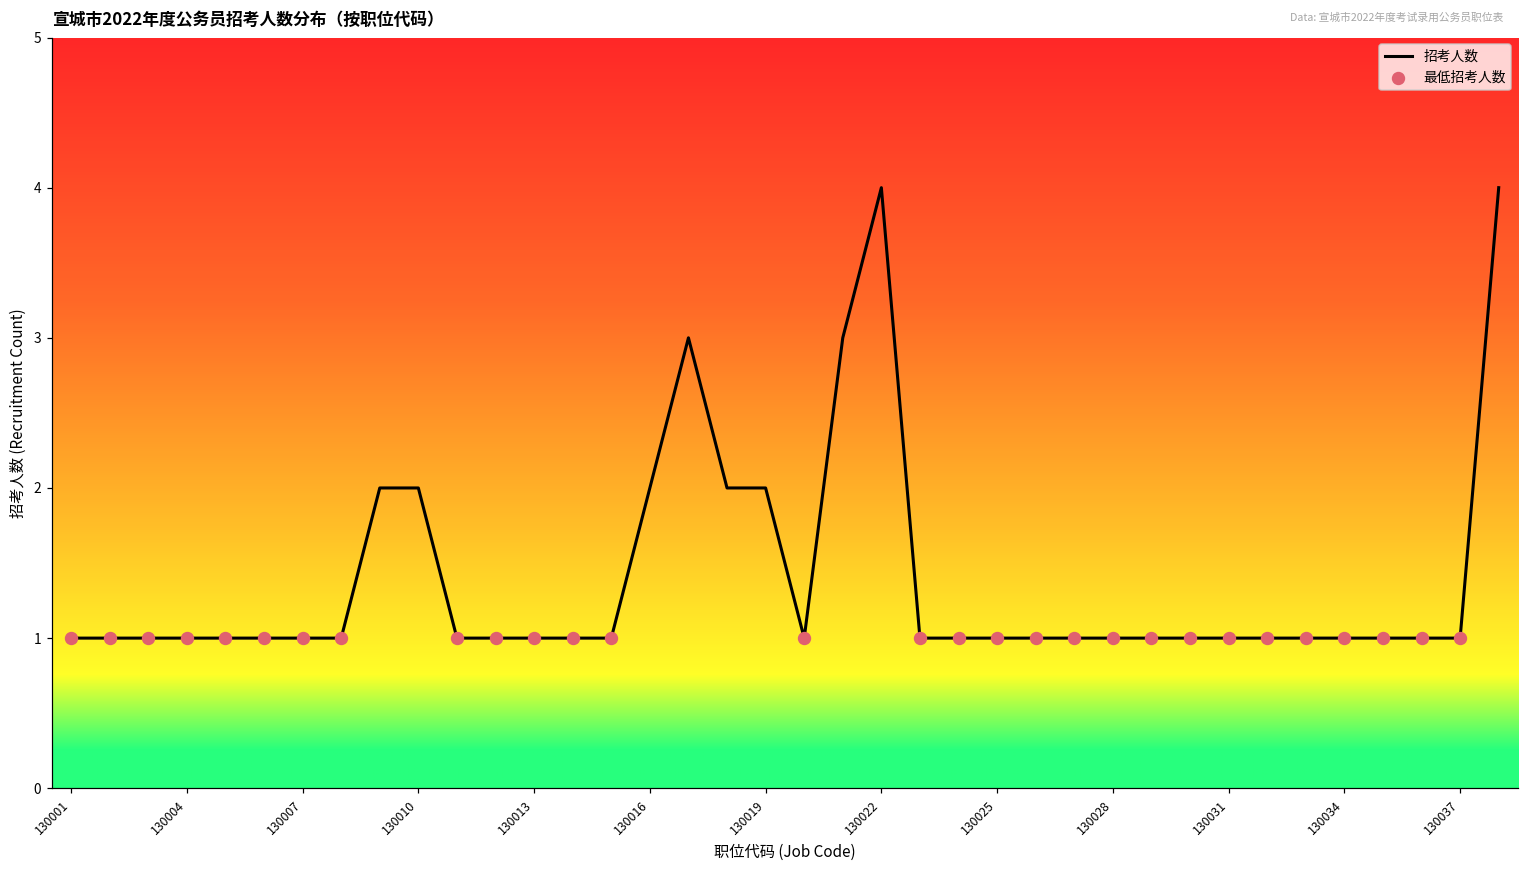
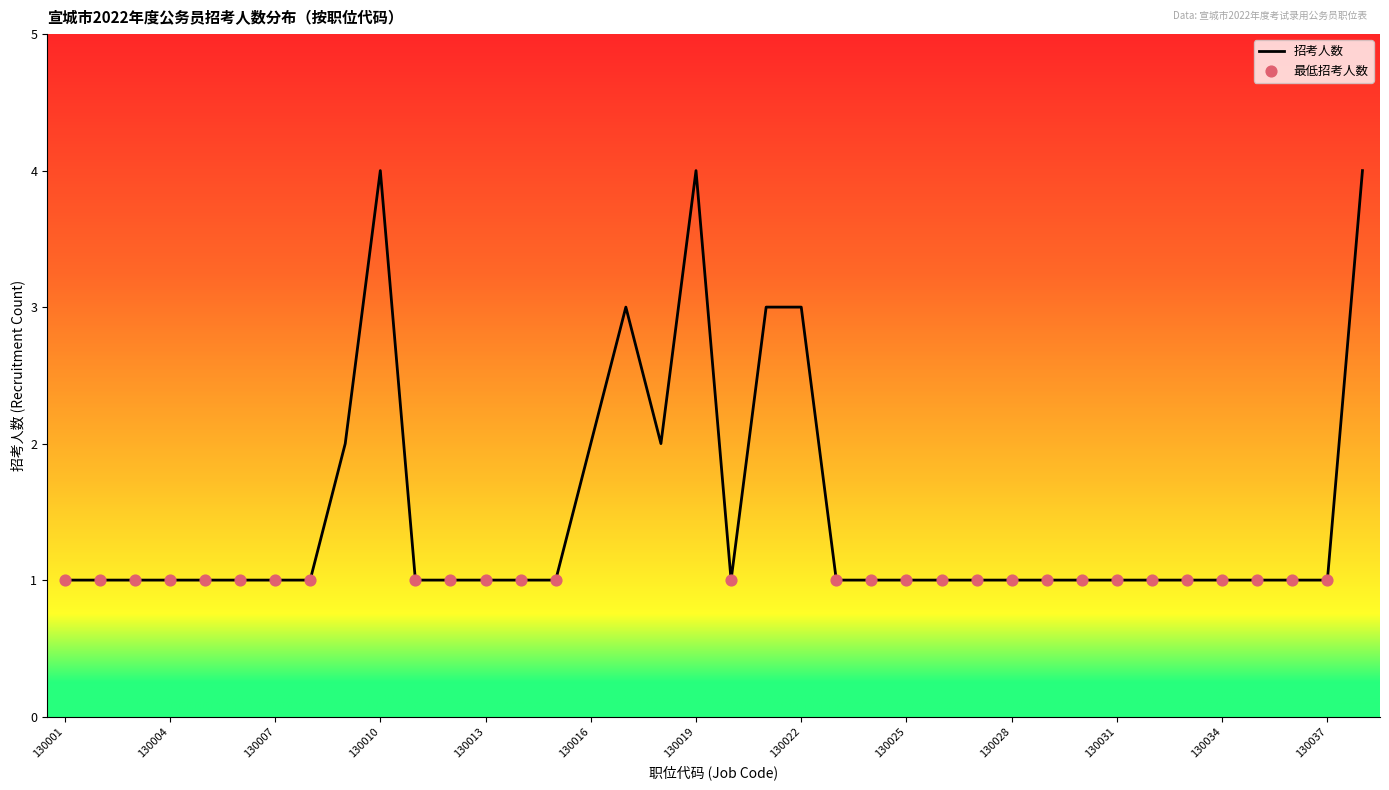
  {
    "招考人数": {
-     "130010": 2,
+     "130010": 4,
      "130016": 2,
-     "130019": 2,
-     "130022": 4
+     "130019": 4,
+     "130022": 3
    }
  }
